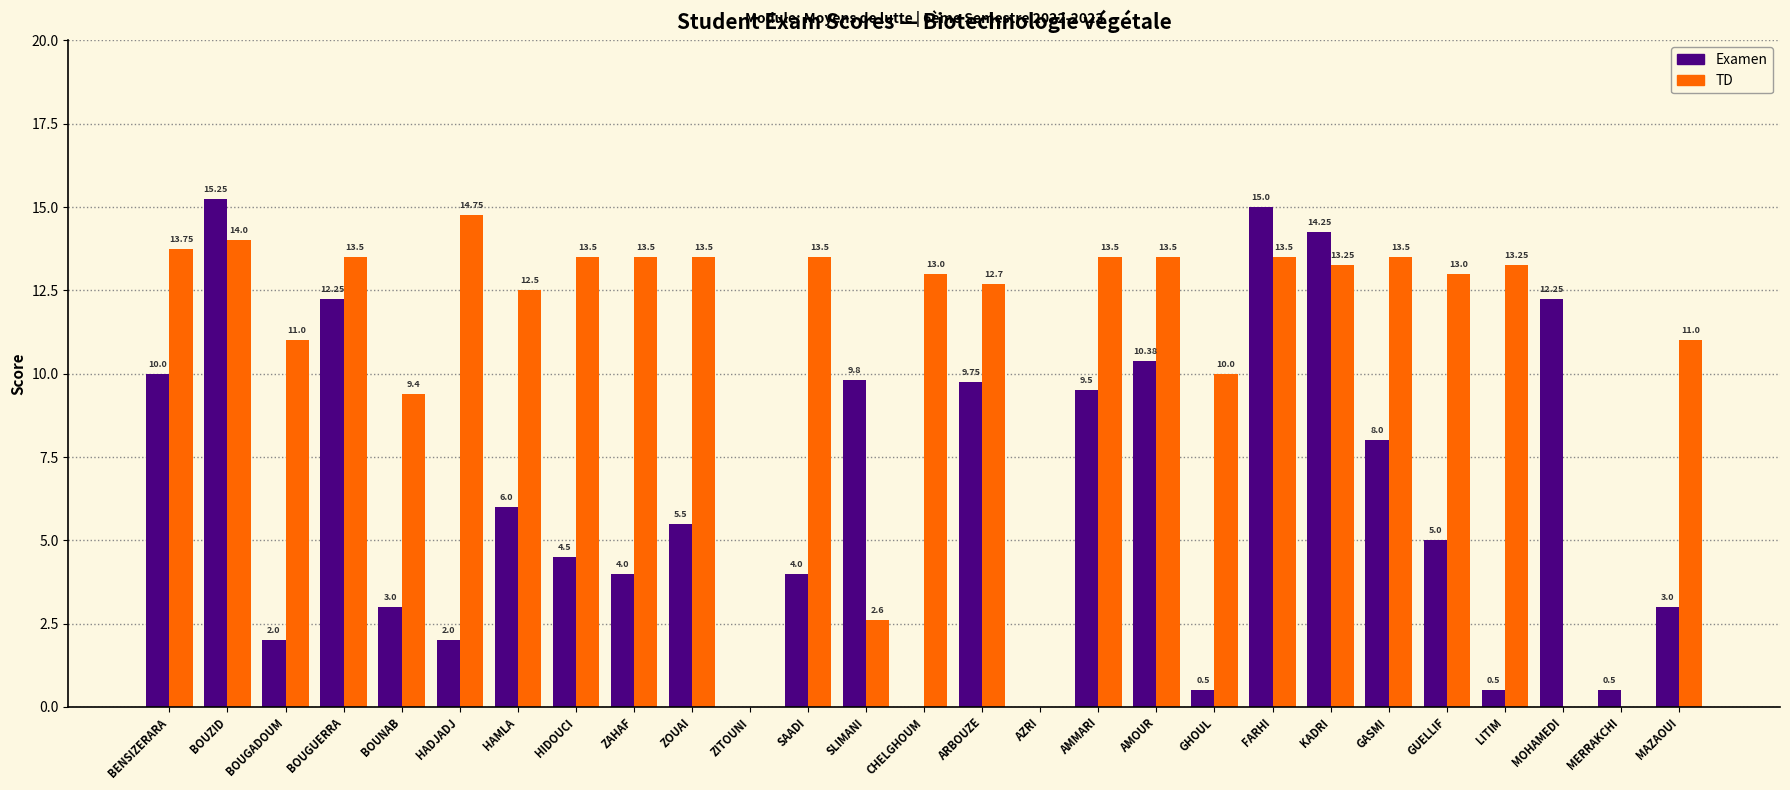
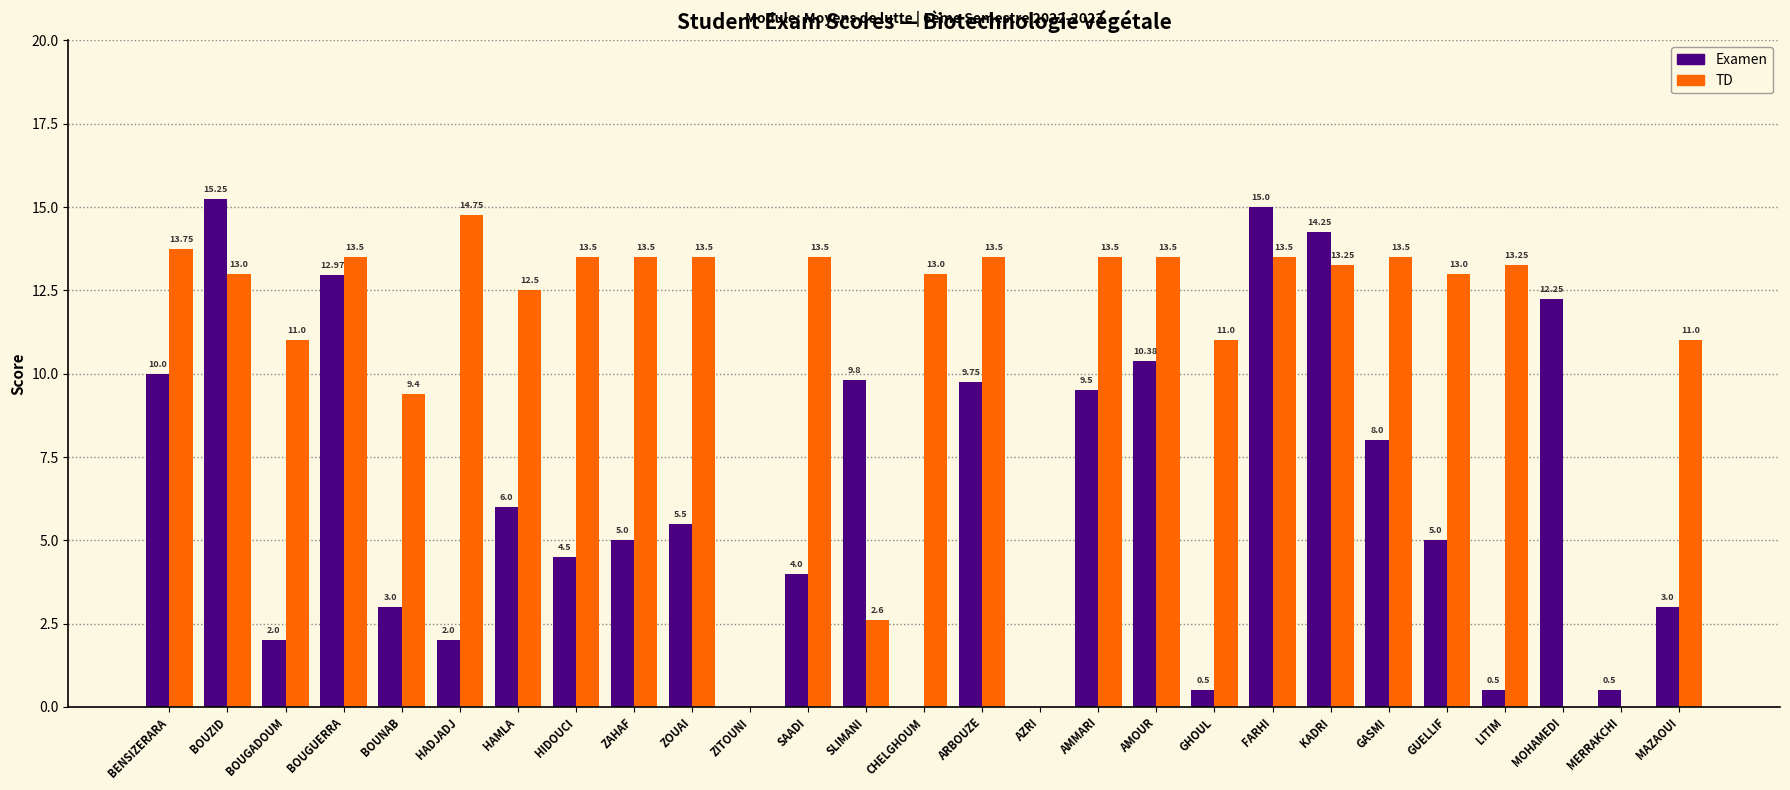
  {
    "Examen": {
      "BENSIZERARA": 10.0,
      "BOUZID": 15.25,
      "BOUGADOUM": 2.0,
-     "BOUGUERRA": 12.25,
+     "BOUGUERRA": 12.97,
      "BOUNAB": 3.0,
      "HADJADJ": 2.0,
      "HAMLA": 6.0,
      "HIDOUCI": 4.5,
-     "ZAHAF": 4.0,
+     "ZAHAF": 5.0,
      "ZOUAI": 5.5,
      "SAADI": 4.0,
      "SLIMANI": 9.8,
      "ARBOUZE": 9.75,
      "AMMARI": 9.5,
      "AMOUR": 10.38,
      "GHOUL": 0.5,
      "FARHI": 15.0,
      "KADRI": 14.25,
      "GASMI": 8.0,
      "GUELLIF": 5.0,
      "LITIM": 0.5,
      "MOHAMEDI": 12.25,
      "MERRAKCHI": 0.5,
      "MAZAOUI": 3.0
    },
    "TD": {
      "BENSIZERARA": 13.75,
-     "BOUZID": 14.0,
+     "BOUZID": 13.0,
      "BOUGADOUM": 11.0,
      "BOUGUERRA": 13.5,
      "BOUNAB": 9.4,
      "HADJADJ": 14.75,
      "HAMLA": 12.5,
      "HIDOUCI": 13.5,
      "ZAHAF": 13.5,
      "ZOUAI": 13.5,
      "SAADI": 13.5,
      "SLIMANI": 2.6,
      "CHELGHOUM": 13.0,
-     "ARBOUZE": 12.7,
+     "ARBOUZE": 13.5,
      "AMMARI": 13.5,
      "AMOUR": 13.5,
-     "GHOUL": 10.0,
+     "GHOUL": 11.0,
      "FARHI": 13.5,
      "KADRI": 13.25,
      "GASMI": 13.5,
      "GUELLIF": 13.0,
      "LITIM": 13.25,
      "MAZAOUI": 11.0
    }
  }
